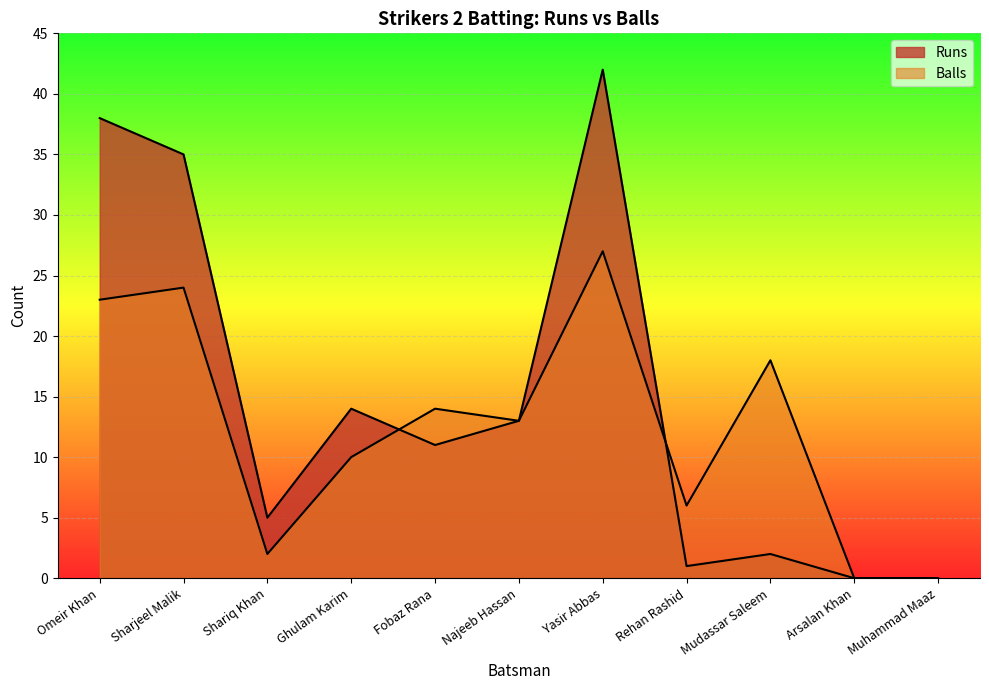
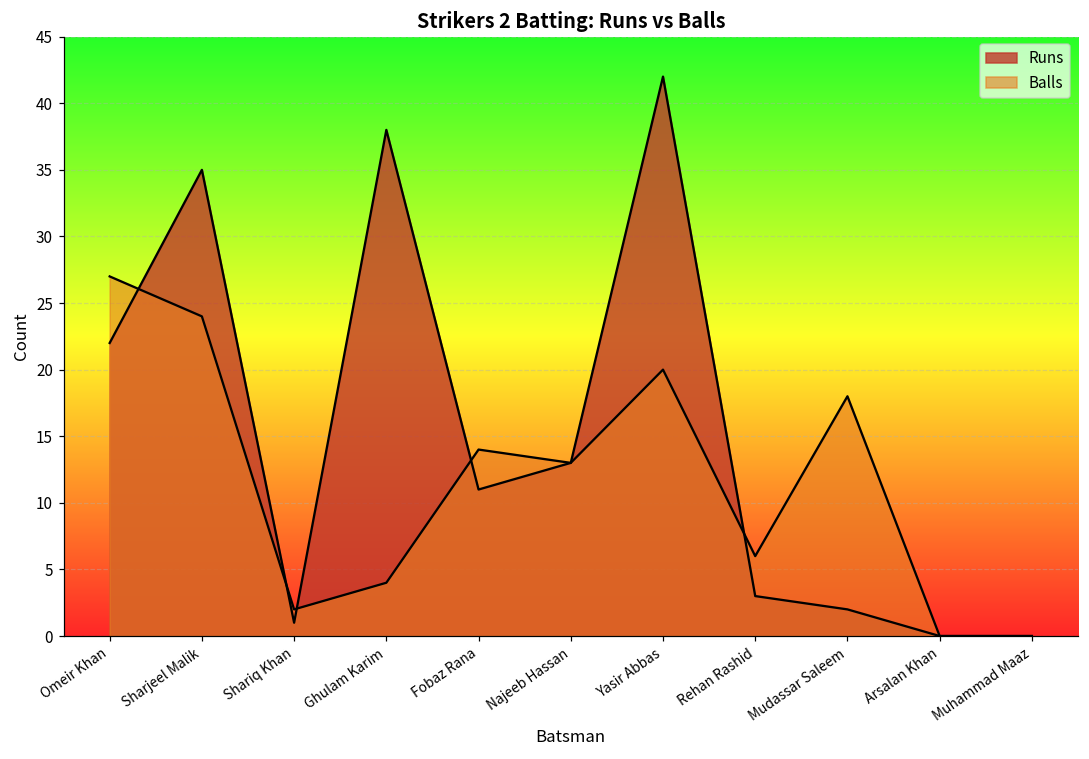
  {
    "Runs": {
-     "Omeir Khan": 38,
+     "Omeir Khan": 22,
      "Sharjeel Malik": 35,
-     "Shariq Khan": 5,
-     "Ghulam Karim": 14,
+     "Shariq Khan": 1,
+     "Ghulam Karim": 38,
      "Fobaz Rana": 11,
      "Yasir Abbas": 42,
-     "Rehan Rashid": 1,
+     "Rehan Rashid": 3,
      "Mudassar Saleem": 2
    },
    "Balls": {
-     "Omeir Khan": 23,
+     "Omeir Khan": 27,
      "Sharjeel Malik": 24,
      "Shariq Khan": 2,
-     "Ghulam Karim": 10,
+     "Ghulam Karim": 4,
      "Fobaz Rana": 14,
-     "Yasir Abbas": 27,
+     "Yasir Abbas": 20,
      "Rehan Rashid": 6,
      "Mudassar Saleem": 18
    }
  }
